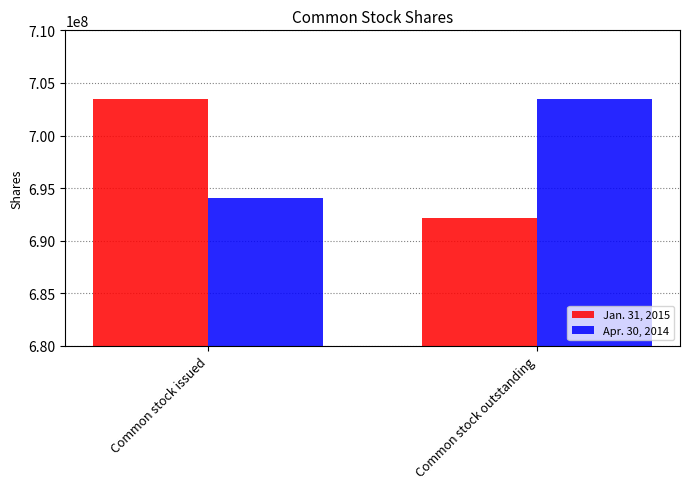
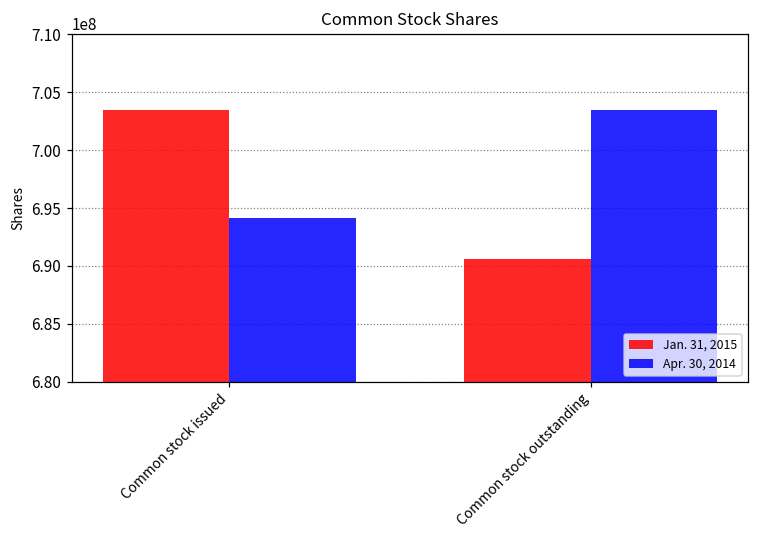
  {
    "Jan. 31, 2015": {
      "Common stock issued": 703500000,
-     "Common stock outstanding": 692100000
+     "Common stock outstanding": 690600000
    },
    "Apr. 30, 2014": {
      "Common stock issued": 694100000,
      "Common stock outstanding": 703500000
    }
  }
